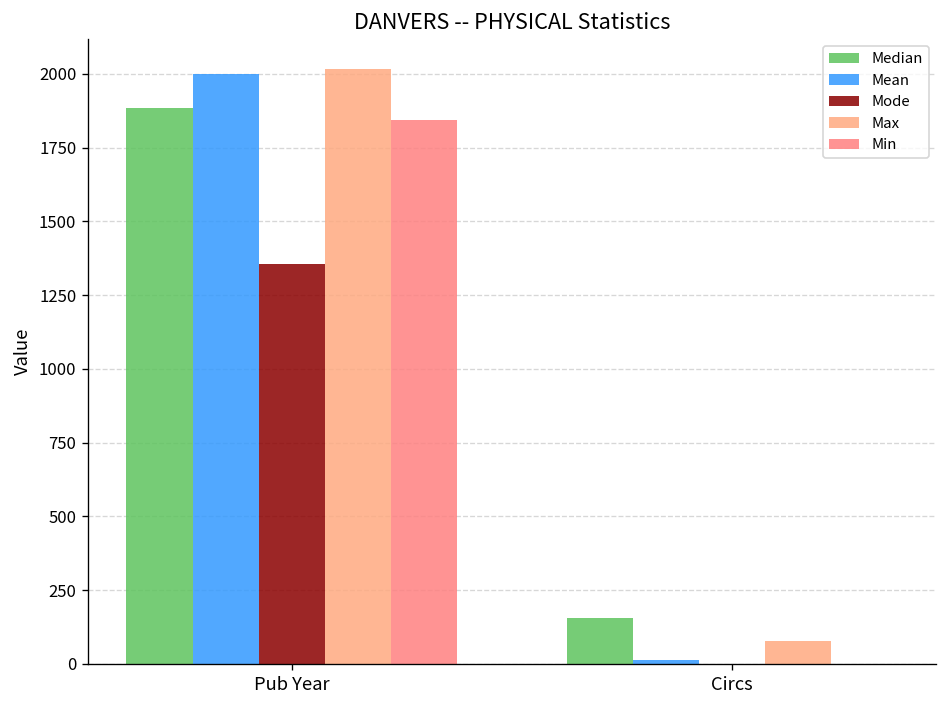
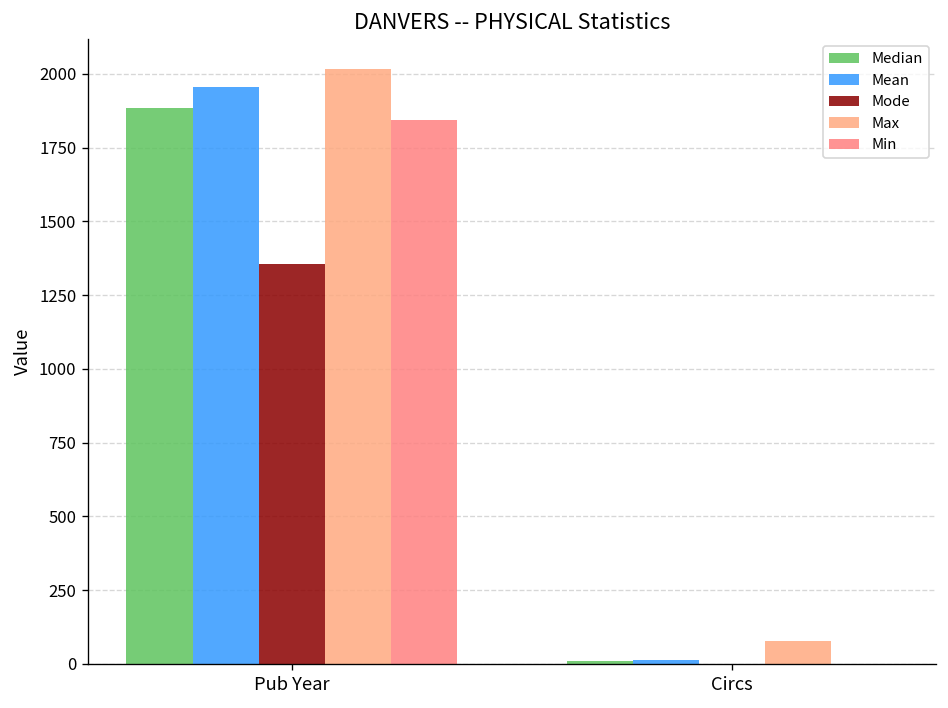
  {
    "Median": {
      "Pub Year": 1880,
-     "Circs": 160
+     "Circs": 10
    },
    "Mean": {
-     "Pub Year": 2000,
+     "Pub Year": 1960,
      "Circs": 10
    },
    "Mode": {
      "Pub Year": 1350,
      "Circs": 0
    }
  }
